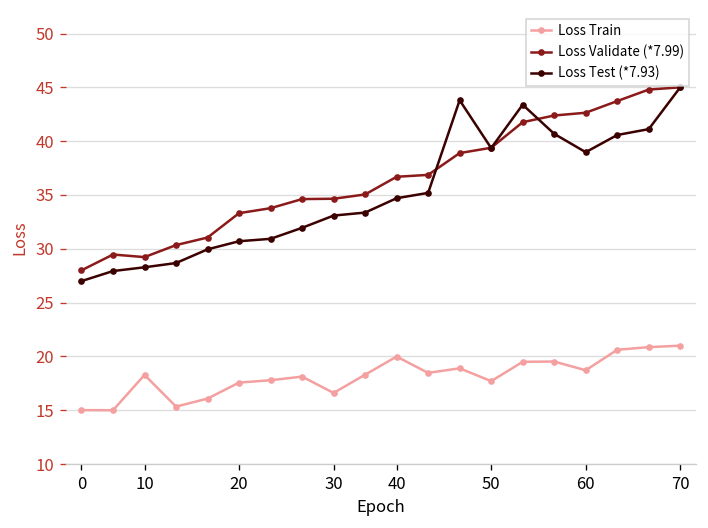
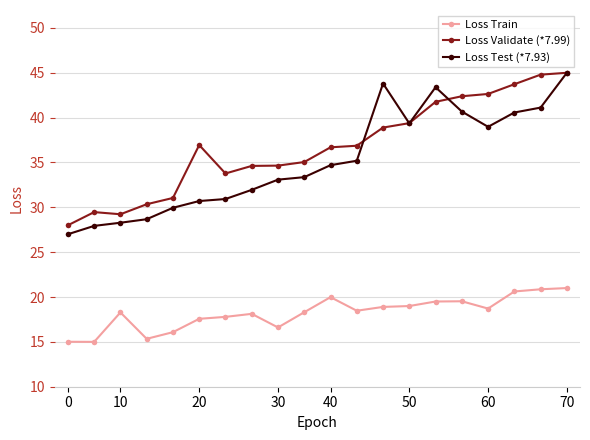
  {
    "Loss Train": {
      "0": 15,
      "10": 18,
      "20": 18,
      "30": 17,
      "40": 20,
-     "50": 18,
+     "50": 19,
      "60": 19,
      "70": 21
    },
    "Loss Validate (*7.99)": {
      "0": 28,
      "10": 29,
-     "20": 33,
+     "20": 37,
      "30": 35,
      "40": 37,
      "60": 43
    },
    "Loss Test (*7.93)": {
      "0": 27,
      "10": 28,
      "20": 31,
      "30": 33,
      "40": 35,
      "60": 39
    }
  }
